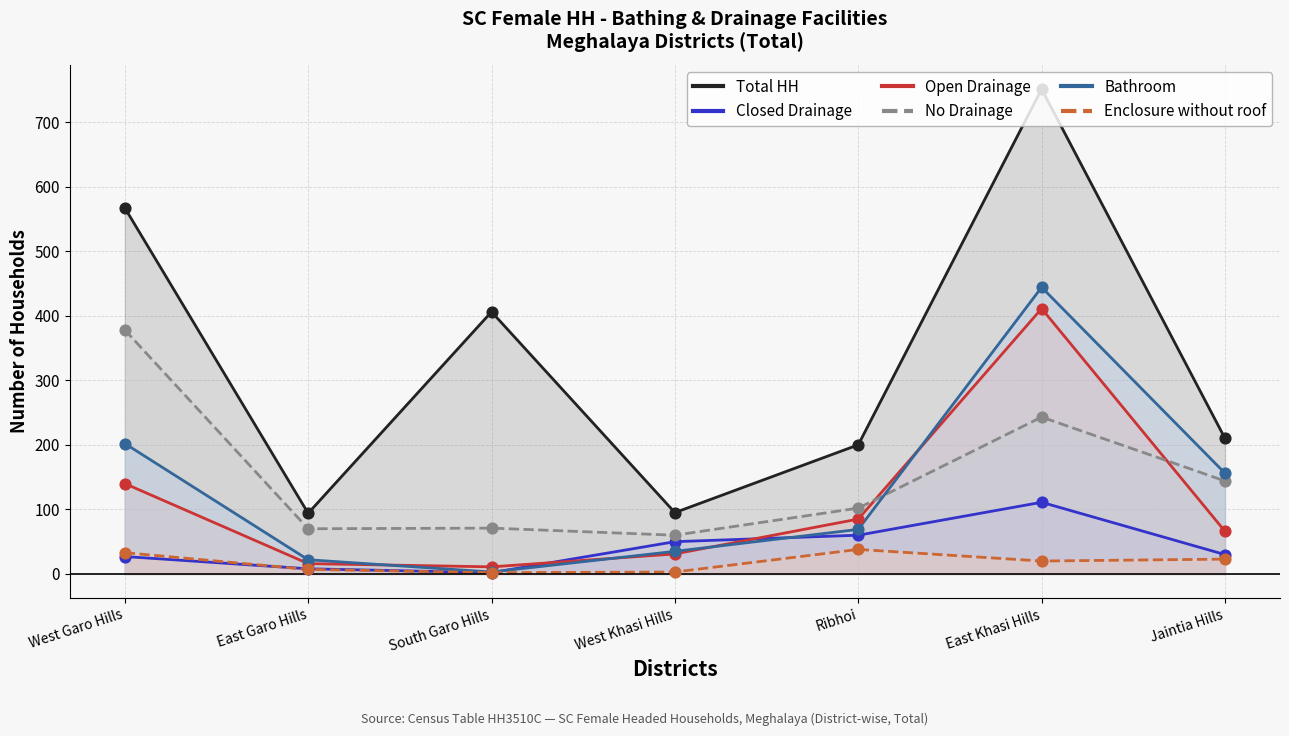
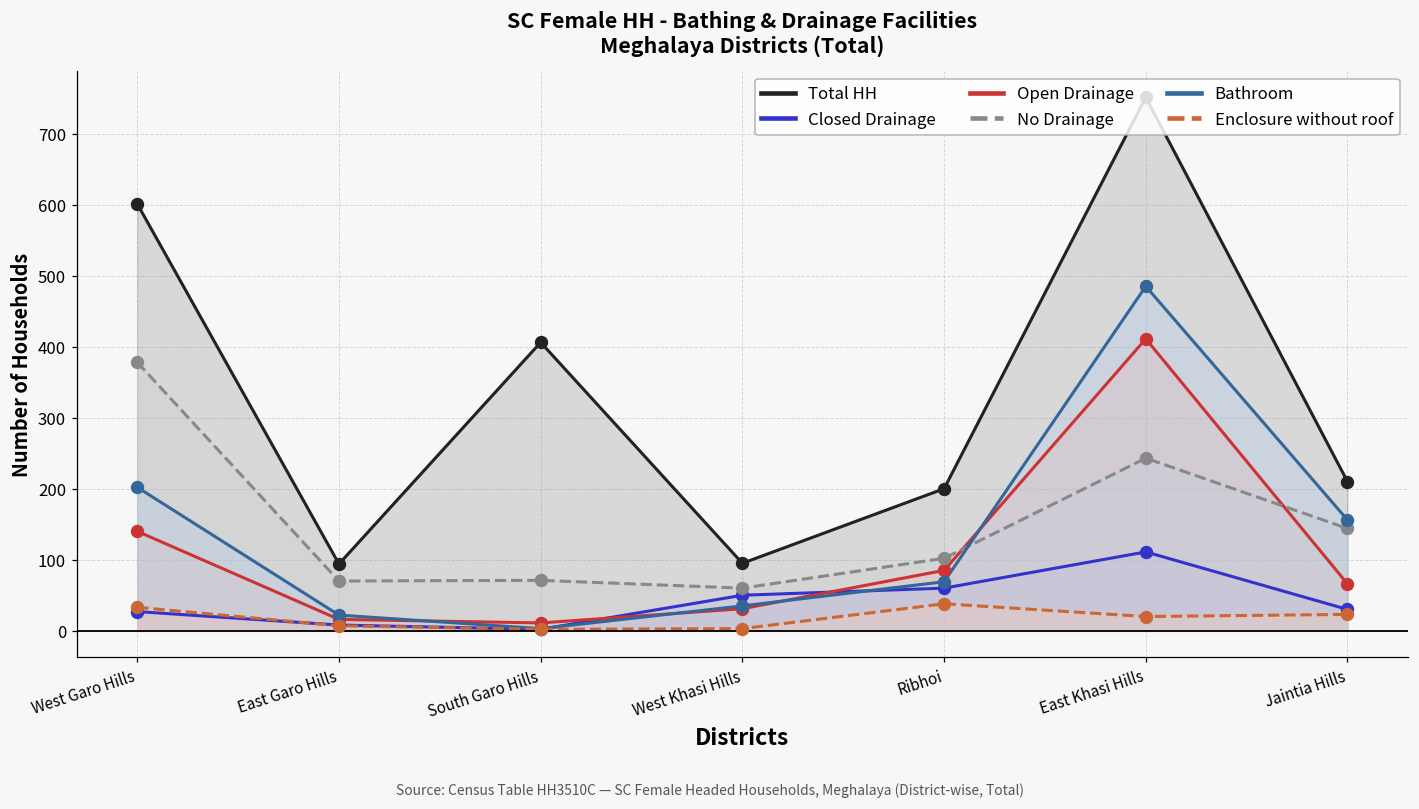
  {
    "Total HH": {
-     "West Garo Hills": 570,
+     "West Garo Hills": 600,
      "East Garo Hills": 90,
      "South Garo Hills": 410,
      "West Khasi Hills": 100,
      "Ribhoi": 200,
      "Jaintia Hills": 210
    },
    "Closed Drainage": {
      "West Garo Hills": 30,
      "West Khasi Hills": 50,
      "Ribhoi": 60,
      "East Khasi Hills": 110,
      "Jaintia Hills": 30
    },
    "No Drainage": {
      "West Garo Hills": 380,
      "East Garo Hills": 70,
      "South Garo Hills": 70,
      "West Khasi Hills": 60,
      "Ribhoi": 100,
      "East Khasi Hills": 240,
      "Jaintia Hills": 140
    },
    "Bathroom": {
      "West Garo Hills": 200,
      "East Garo Hills": 20,
      "Ribhoi": 70,
-     "East Khasi Hills": 440,
+     "East Khasi Hills": 490,
      "Jaintia Hills": 160
    }
  }
